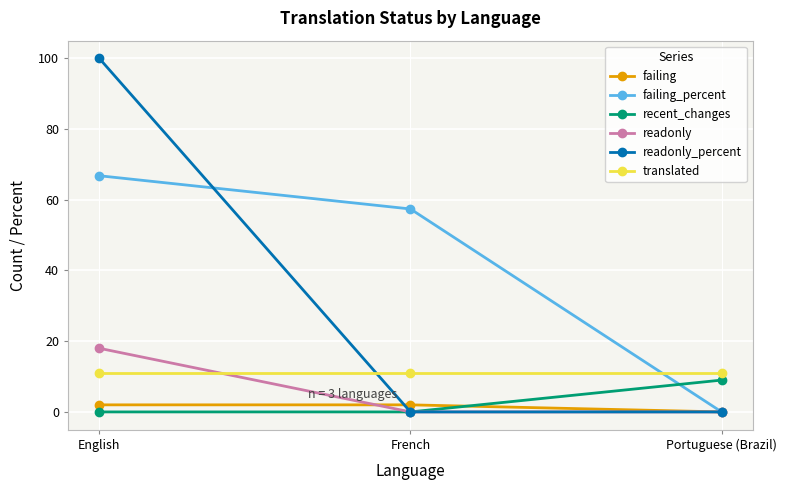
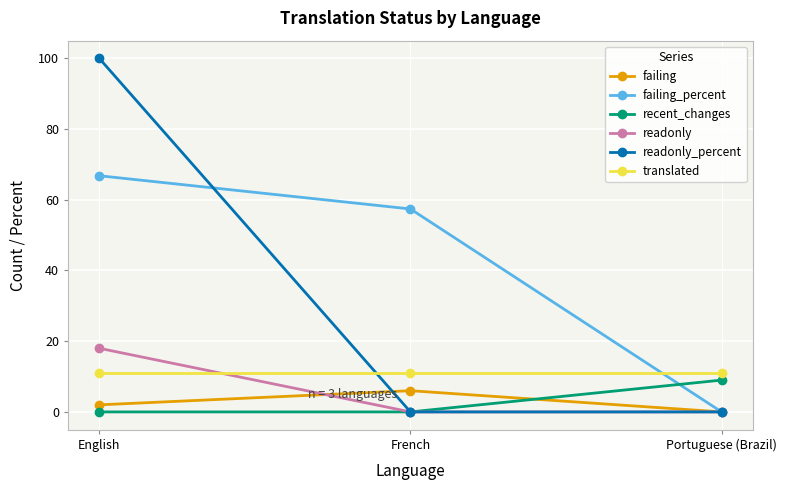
  {
    "failing": {
      "English": 2,
-     "French": 2
+     "French": 6
    },
    "failing_percent": {
      "English": 67,
      "French": 57
    },
    "recent_changes": {
      "English": 0,
      "Portuguese (Brazil)": 9
    },
    "readonly": {
      "English": 18
    },
    "readonly_percent": {
      "English": 100
    },
    "translated": {
      "English": 11,
      "French": 11,
      "Portuguese (Brazil)": 11
    }
  }
